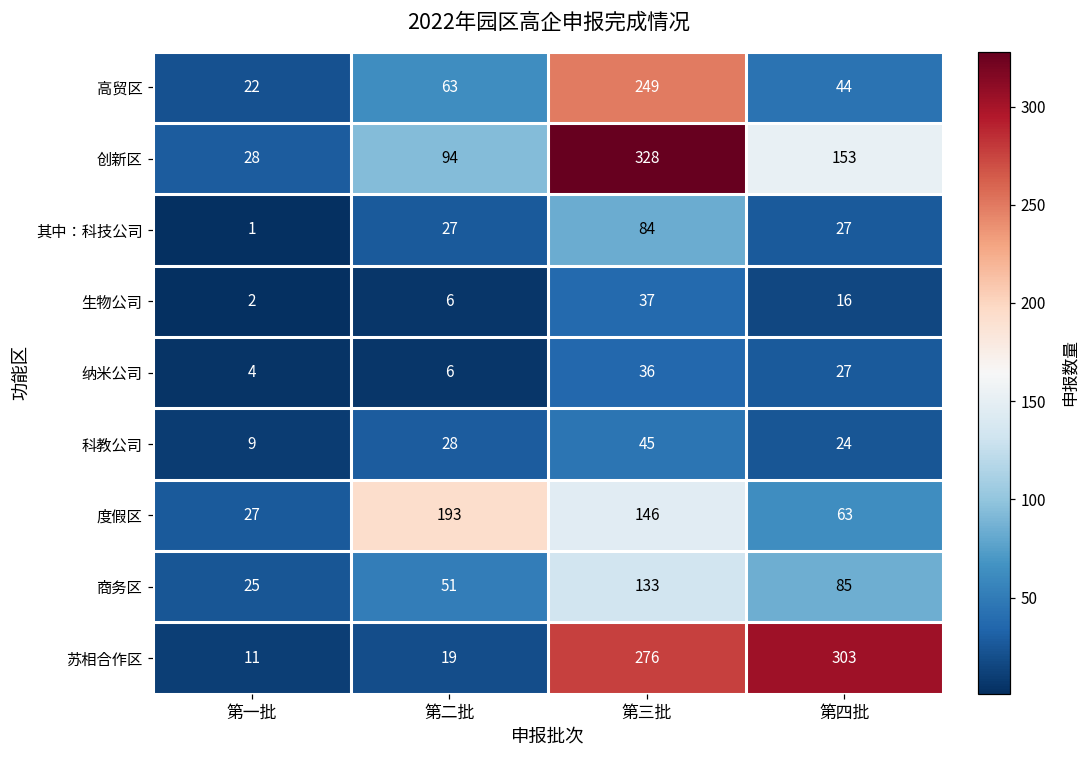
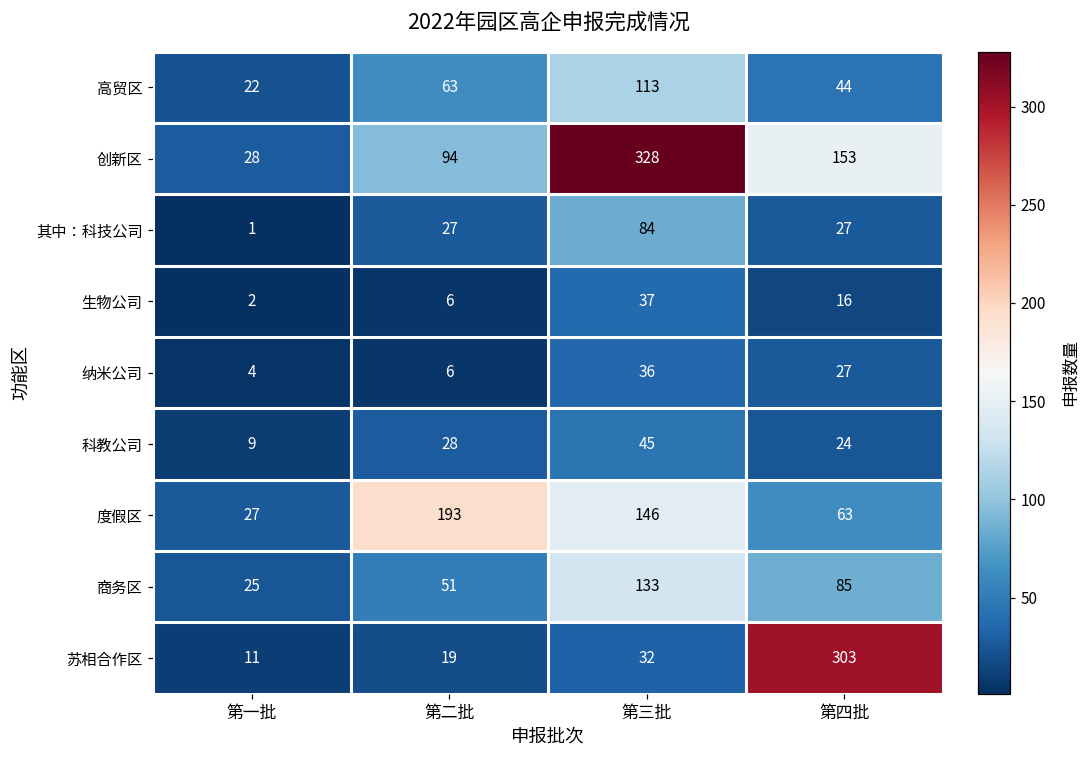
  {
    "高贸区": {
      "第一批": 22,
      "第二批": 63,
-     "第三批": 249,
+     "第三批": 113,
      "第四批": 44
    },
    "创新区": {
      "第一批": 28,
      "第二批": 94,
      "第三批": 328,
      "第四批": 153
    },
    "其中：科技公司": {
      "第一批": 1,
      "第二批": 27,
      "第三批": 84,
      "第四批": 27
    },
    "生物公司": {
      "第一批": 2,
      "第二批": 6,
      "第三批": 37,
      "第四批": 16
    },
    "纳米公司": {
      "第一批": 4,
      "第二批": 6,
      "第三批": 36,
      "第四批": 27
    },
    "科教公司": {
      "第一批": 9,
      "第二批": 28,
      "第三批": 45,
      "第四批": 24
    },
    "度假区": {
      "第一批": 27,
      "第二批": 193,
      "第三批": 146,
      "第四批": 63
    },
    "商务区": {
      "第一批": 25,
      "第二批": 51,
      "第三批": 133,
      "第四批": 85
    },
    "苏相合作区": {
      "第一批": 11,
      "第二批": 19,
-     "第三批": 276,
+     "第三批": 32,
      "第四批": 303
    }
  }
